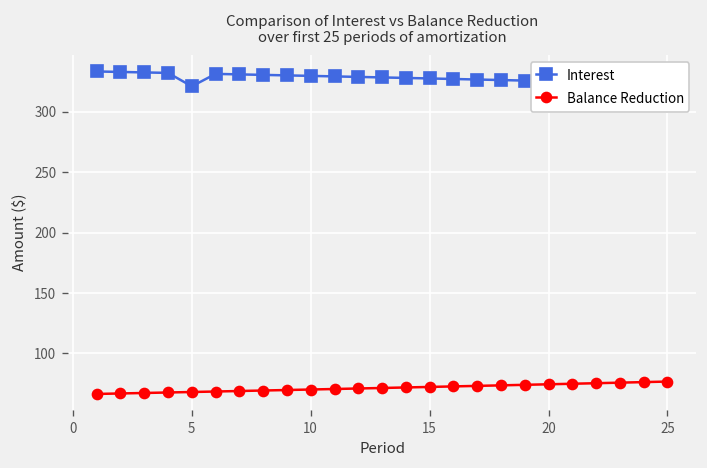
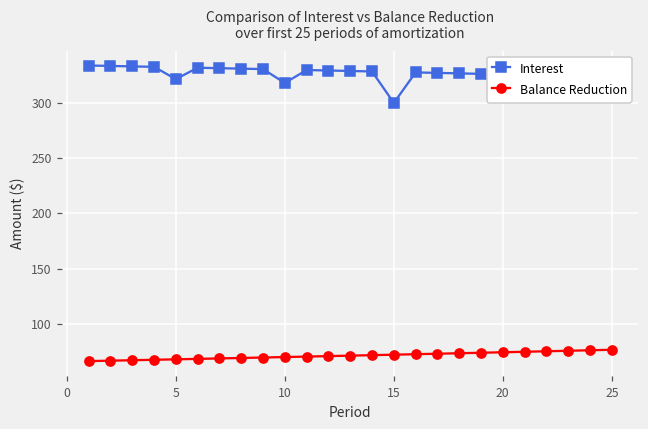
  {
    "Interest": {
      "5": 321,
-     "10": 330,
-     "15": 328
+     "10": 318,
+     "15": 300
    },
    "Balance Reduction": {
      "5": 68,
      "10": 70,
      "15": 72,
      "20": 74,
      "25": 77
    }
  }
